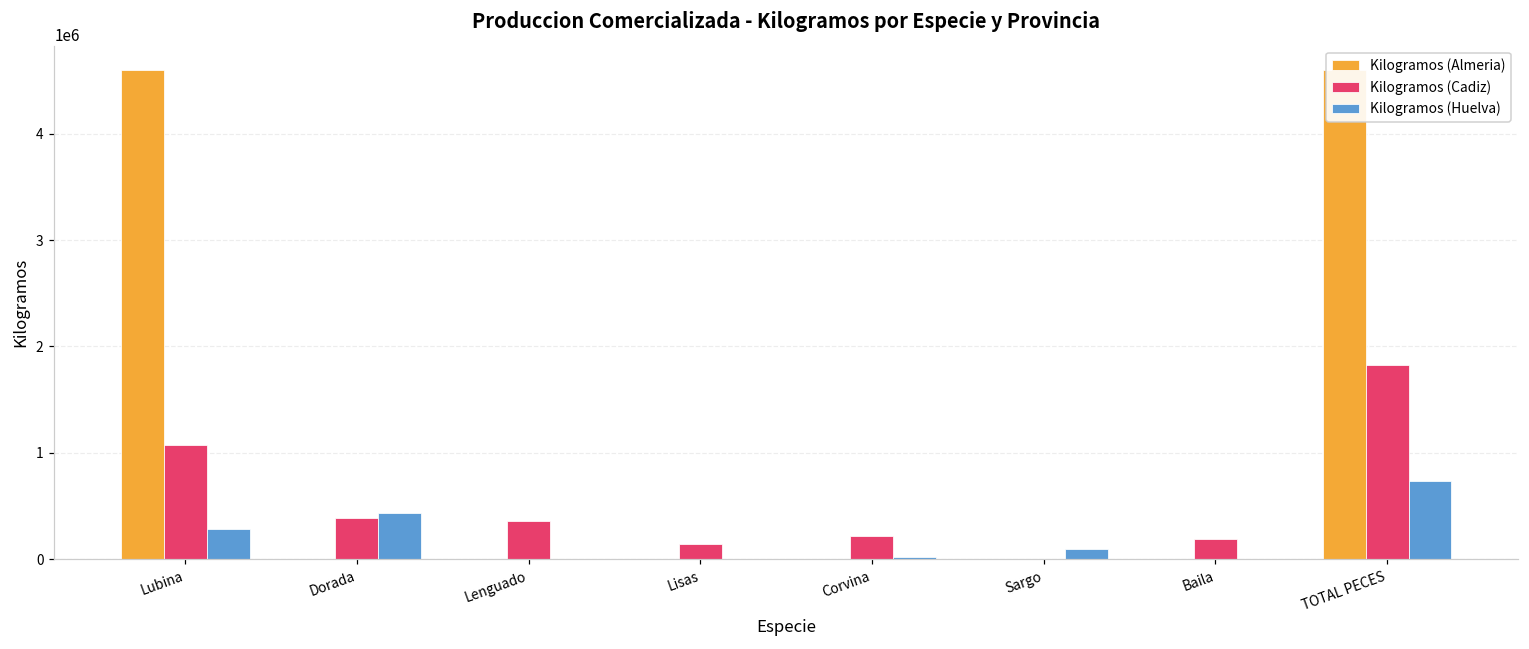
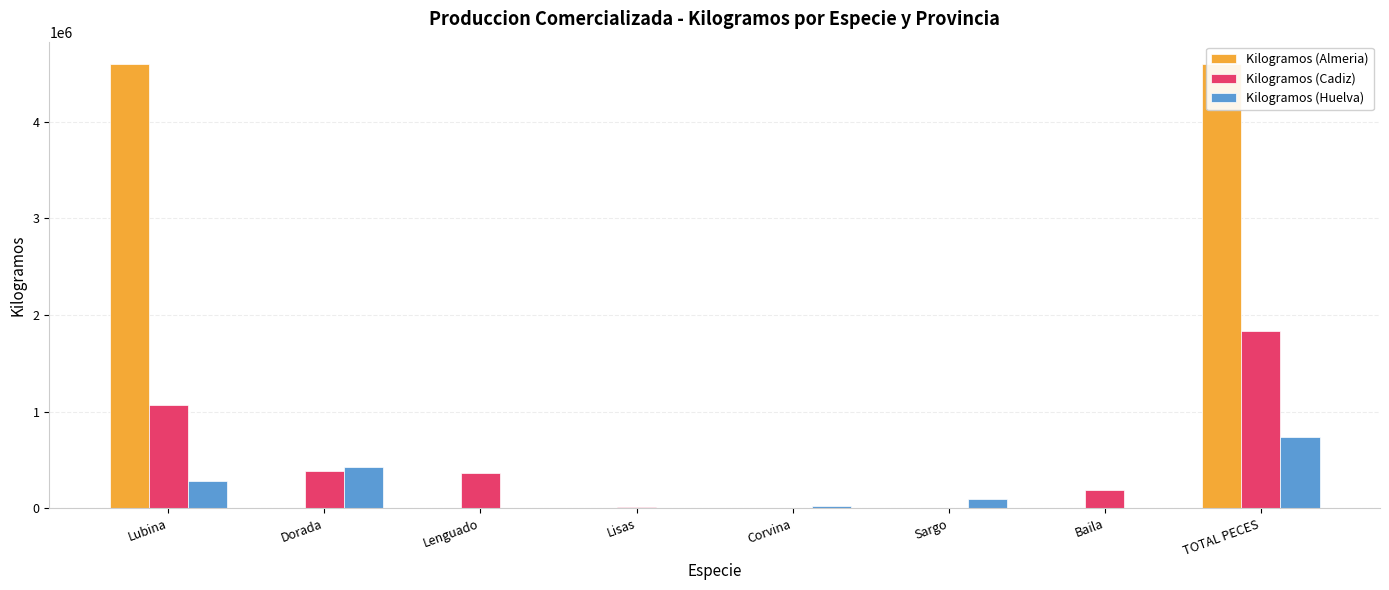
  {
    "Kilogramos (Almeria)": {
      "Lubina": 4600000,
      "Dorada": 0,
      "Lenguado": 0,
      "Lisas": 0,
      "Corvina": 0,
      "Sargo": 0,
      "Baila": 0
    },
    "Kilogramos (Cadiz)": {
      "Lubina": 1100000,
      "Dorada": 400000,
      "Lenguado": 400000,
-     "Lisas": 100000,
-     "Corvina": 200000,
+     "Lisas": 0,
+     "Corvina": 0,
      "Baila": 200000,
      "TOTAL PECES": 1800000
    },
    "Kilogramos (Huelva)": {
      "Lubina": 300000,
      "Dorada": 400000,
      "Sargo": 100000,
      "TOTAL PECES": 700000
    }
  }
